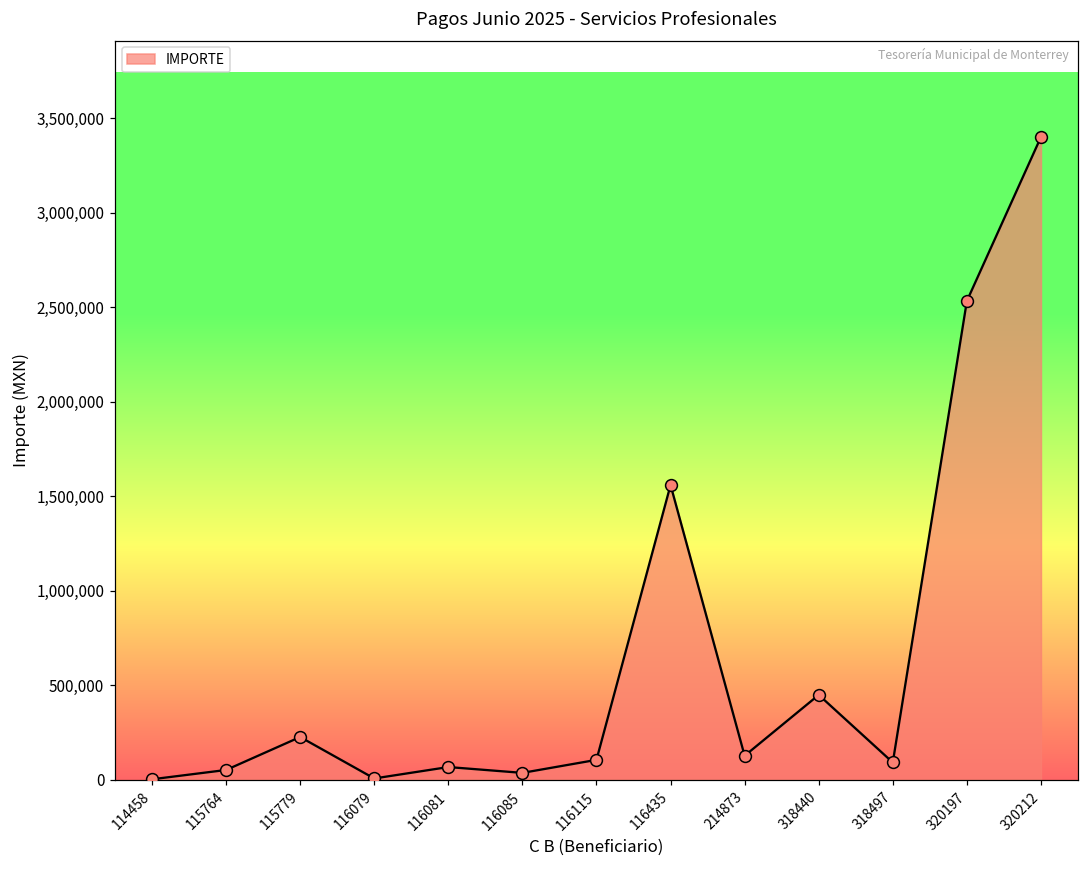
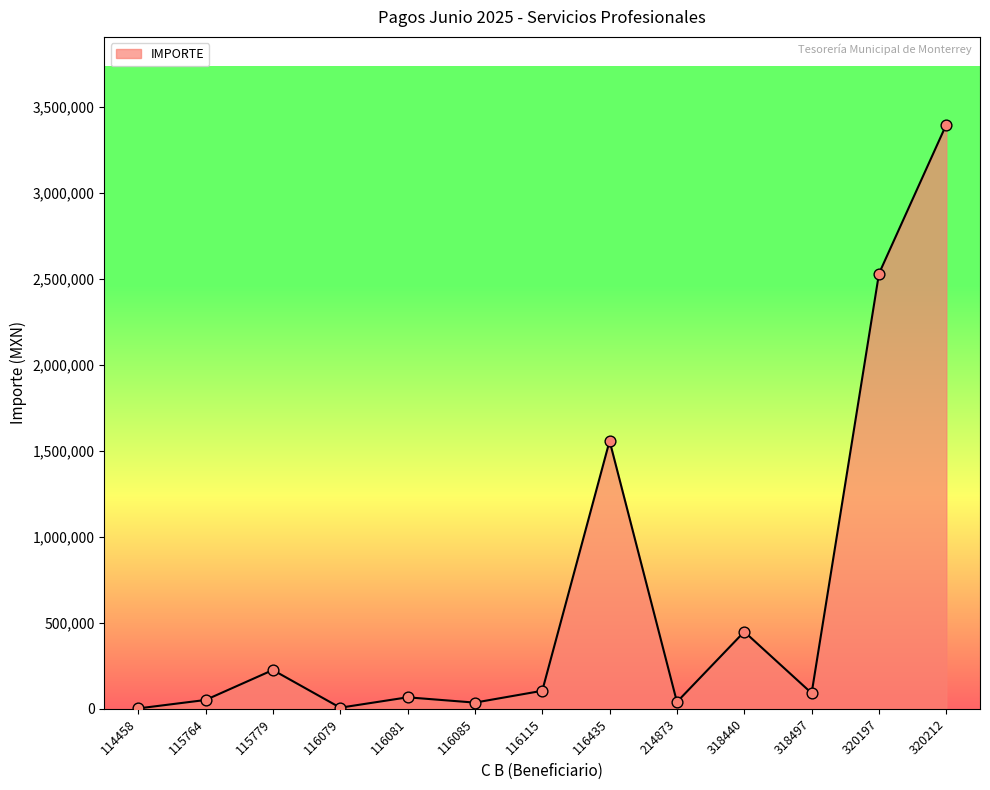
  {
    "114458": "0",
    "115764": "50,000",
    "115779": "230,000",
    "116079": "10,000",
    "116081": "70,000",
    "116085": "40,000",
    "116115": "110,000",
    "116435": "1,560,000",
-   "214873": "130,000",
+   "214873": "40,000",
    "318440": "450,000",
    "318497": "90,000",
    "320197": "2,530,000",
    "320212": "3,400,000"
  }
